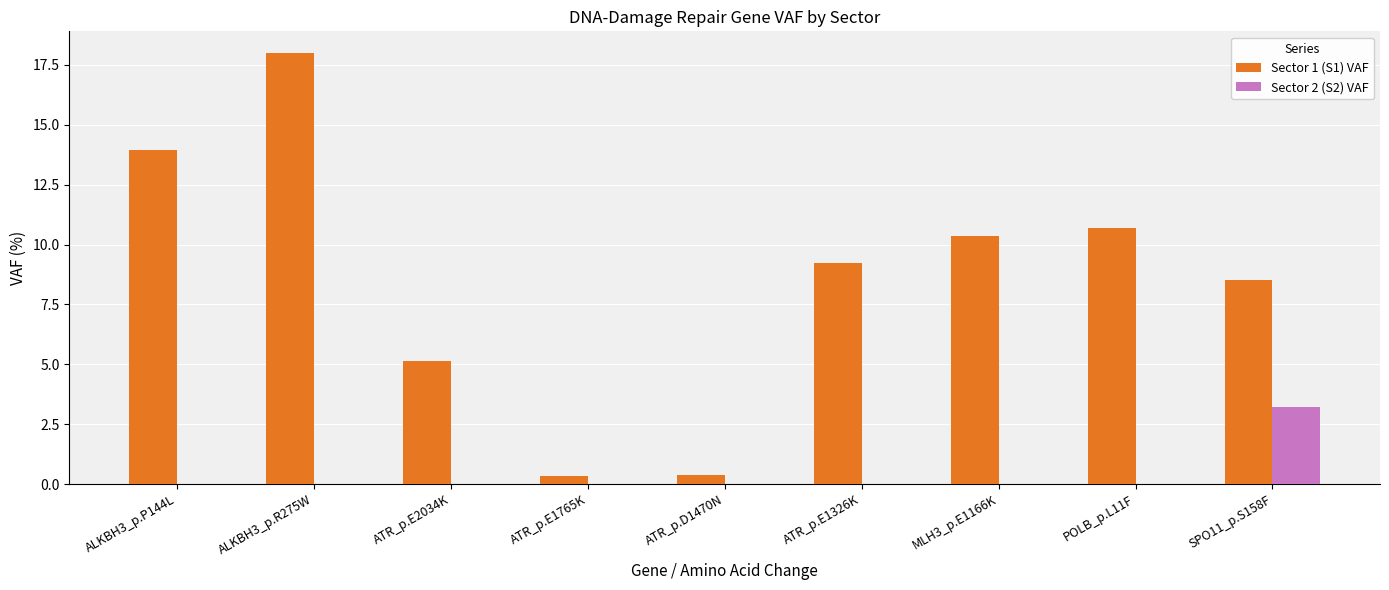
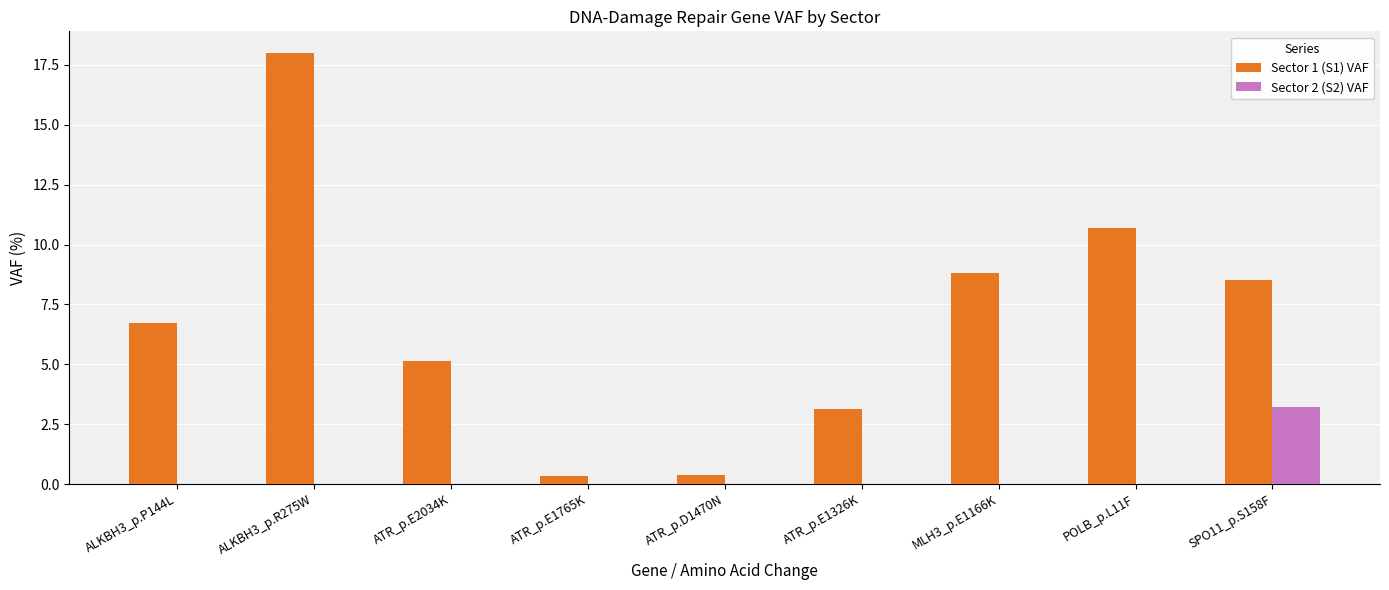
  {
    "Sector 1 (S1) VAF": {
-     "ALKBH3_p.P144L": 14.0,
+     "ALKBH3_p.P144L": 6.7,
      "ALKBH3_p.R275W": 18.0,
      "ATR_p.E2034K": 5.1,
      "ATR_p.E1765K": 0.3,
      "ATR_p.D1470N": 0.4,
-     "ATR_p.E1326K": 9.2,
-     "MLH3_p.E1166K": 10.4,
+     "ATR_p.E1326K": 3.1,
+     "MLH3_p.E1166K": 8.8,
      "POLB_p.L11F": 10.7,
      "SPO11_p.S158F": 8.5
    },
    "Sector 2 (S2) VAF": {
      "ALKBH3_p.P144L": 0.0,
      "ALKBH3_p.R275W": 0.0,
      "ATR_p.E2034K": 0.0,
      "ATR_p.E1765K": 0.0,
      "ATR_p.D1470N": 0.0,
      "ATR_p.E1326K": 0.0,
      "MLH3_p.E1166K": 0.0,
      "POLB_p.L11F": 0.0,
      "SPO11_p.S158F": 3.2
    }
  }
